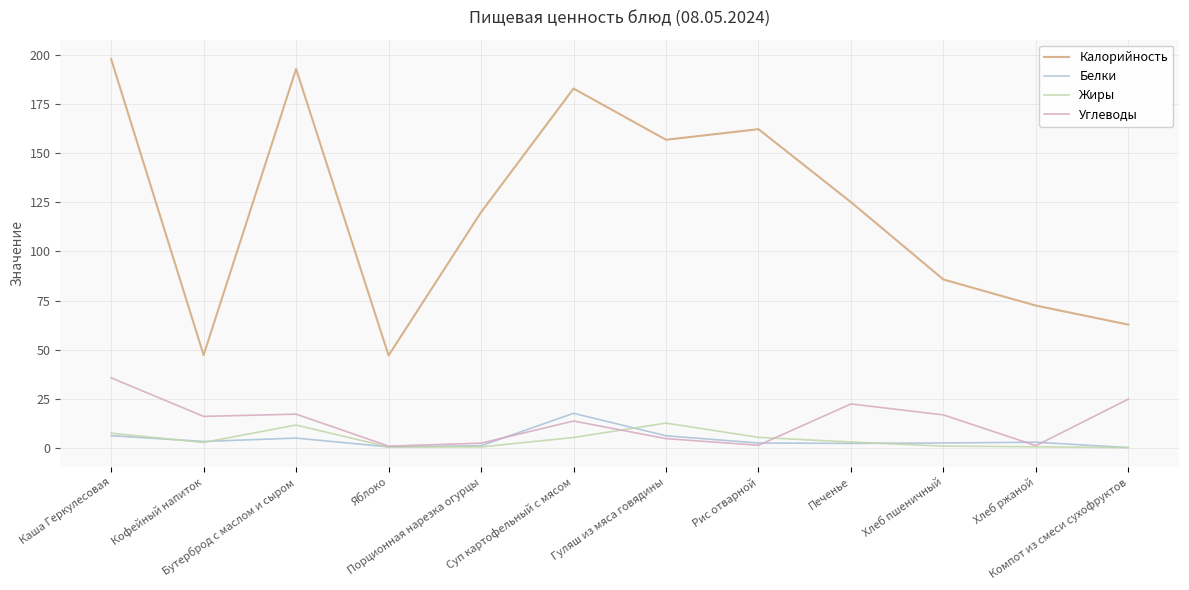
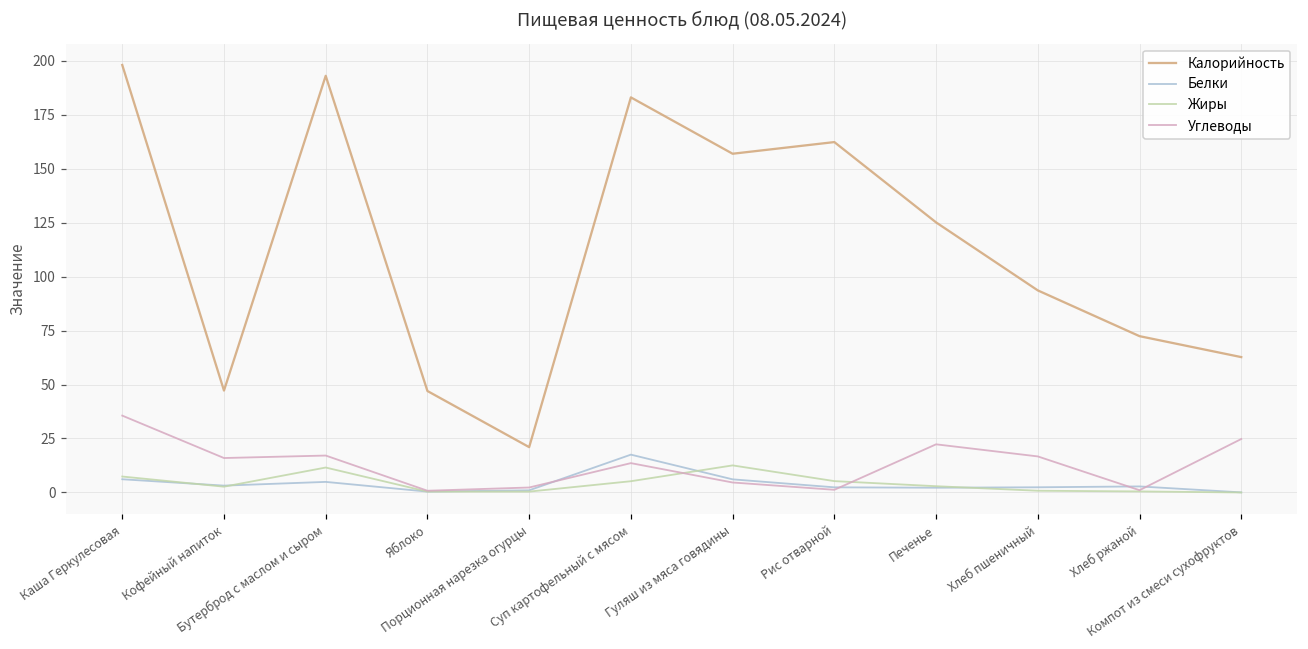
  {
    "Калорийность": {
      "Каша Геркулесовая": 198,
      "Кофейный напиток": 47,
      "Бутерброд с маслом и сыром": 193,
      "Яблоко": 47,
-     "Порционная нарезка огурцы": 120,
+     "Порционная нарезка огурцы": 21,
      "Суп картофельный с мясом": 183,
      "Гуляш из мяса говядины": 157,
      "Рис отварной": 162,
      "Печенье": 125,
-     "Хлеб пшеничный": 86,
+     "Хлеб пшеничный": 94,
      "Хлеб ржаной": 72,
      "Компот из смеси сухофруктов": 63
    }
  }
